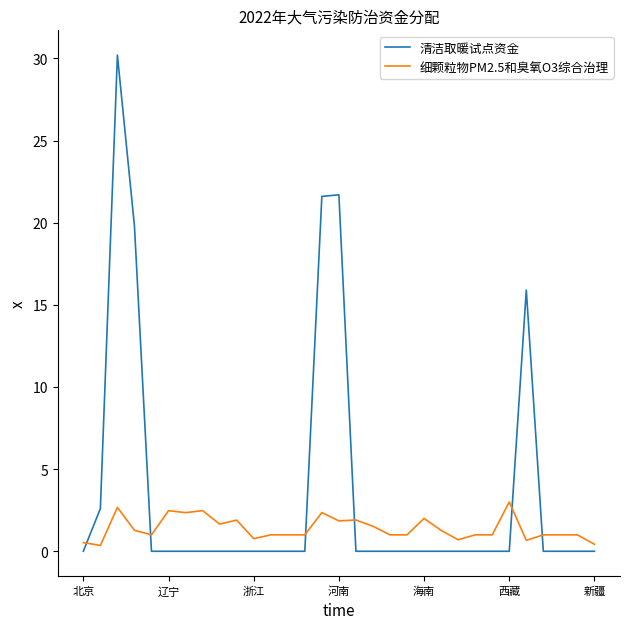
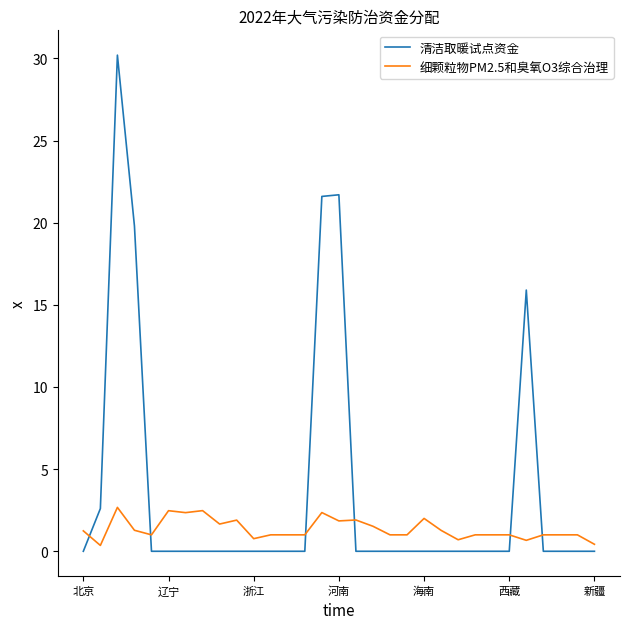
  {
    "清洁取暖试点资金": {
      "北京": 0.0,
      "辽宁": 0.0,
      "浙江": 0.0,
      "河南": 21.7,
      "海南": 0.0,
      "西藏": 0.0,
      "新疆": 0.0
    },
    "细颗粒物PM2.5和臭氧O3综合治理": {
-     "北京": 0.5,
+     "北京": 1.2,
      "辽宁": 2.5,
      "浙江": 0.8,
      "河南": 1.8,
      "海南": 2.0,
-     "西藏": 3,
+     "西藏": 1,
      "新疆": 0.4
    }
  }
